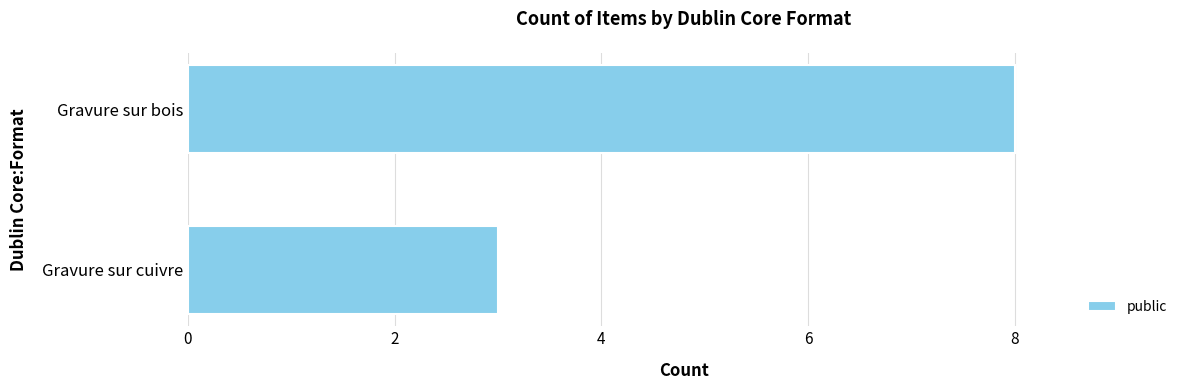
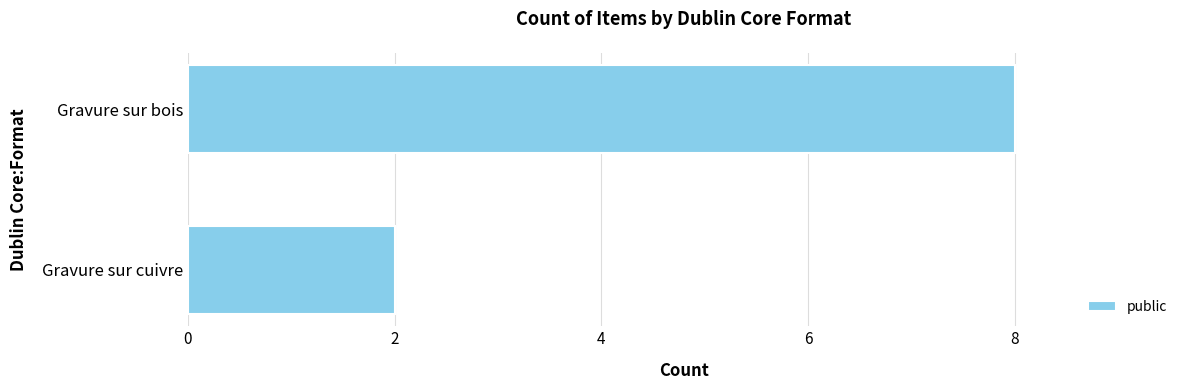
  {
    "Gravure sur bois": 8,
-   "Gravure sur cuivre": 3
+   "Gravure sur cuivre": 2
  }
